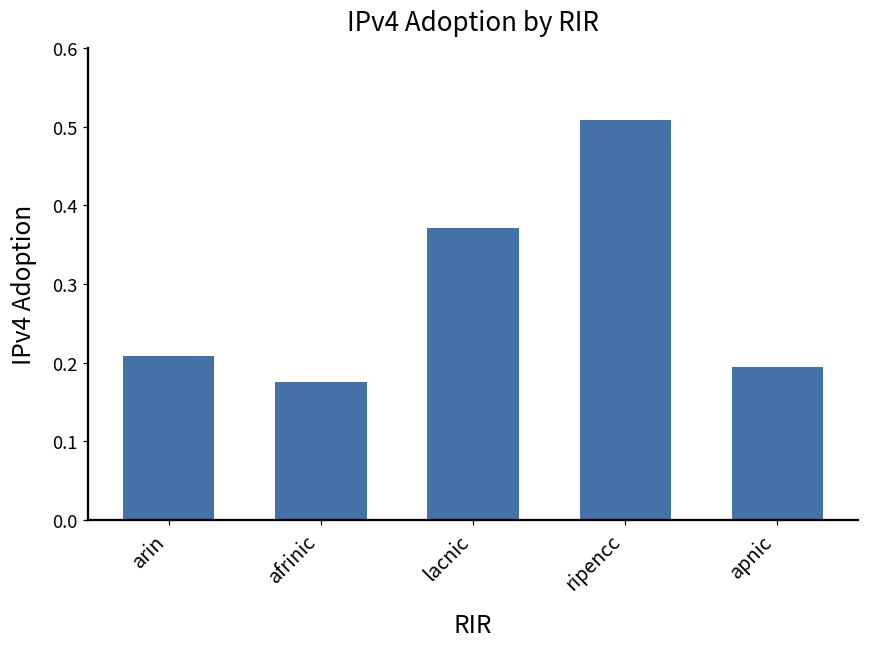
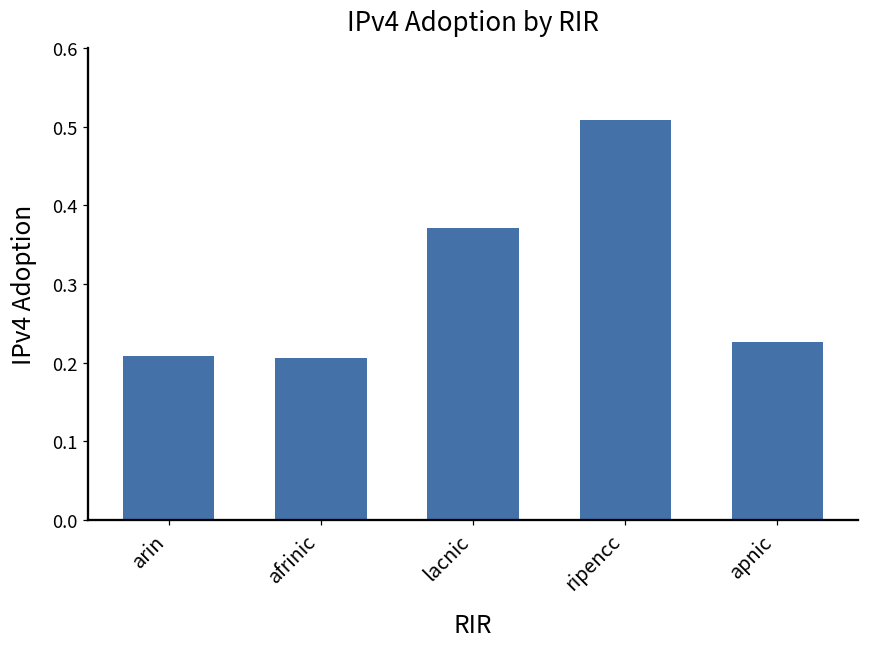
  {
    "arin": 0.21,
-   "afrinic": 0.18,
+   "afrinic": 0.21,
    "lacnic": 0.37,
    "ripencc": 0.51,
-   "apnic": 0.19
+   "apnic": 0.23
  }
